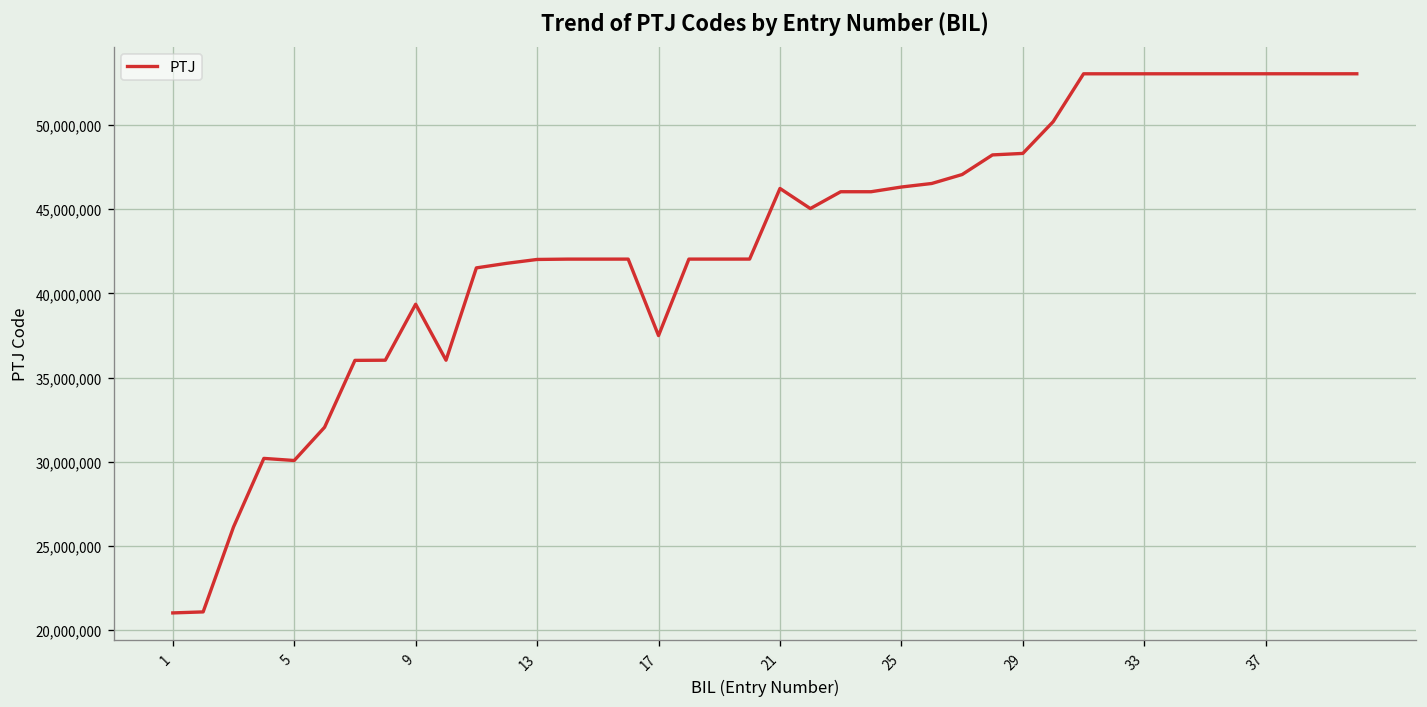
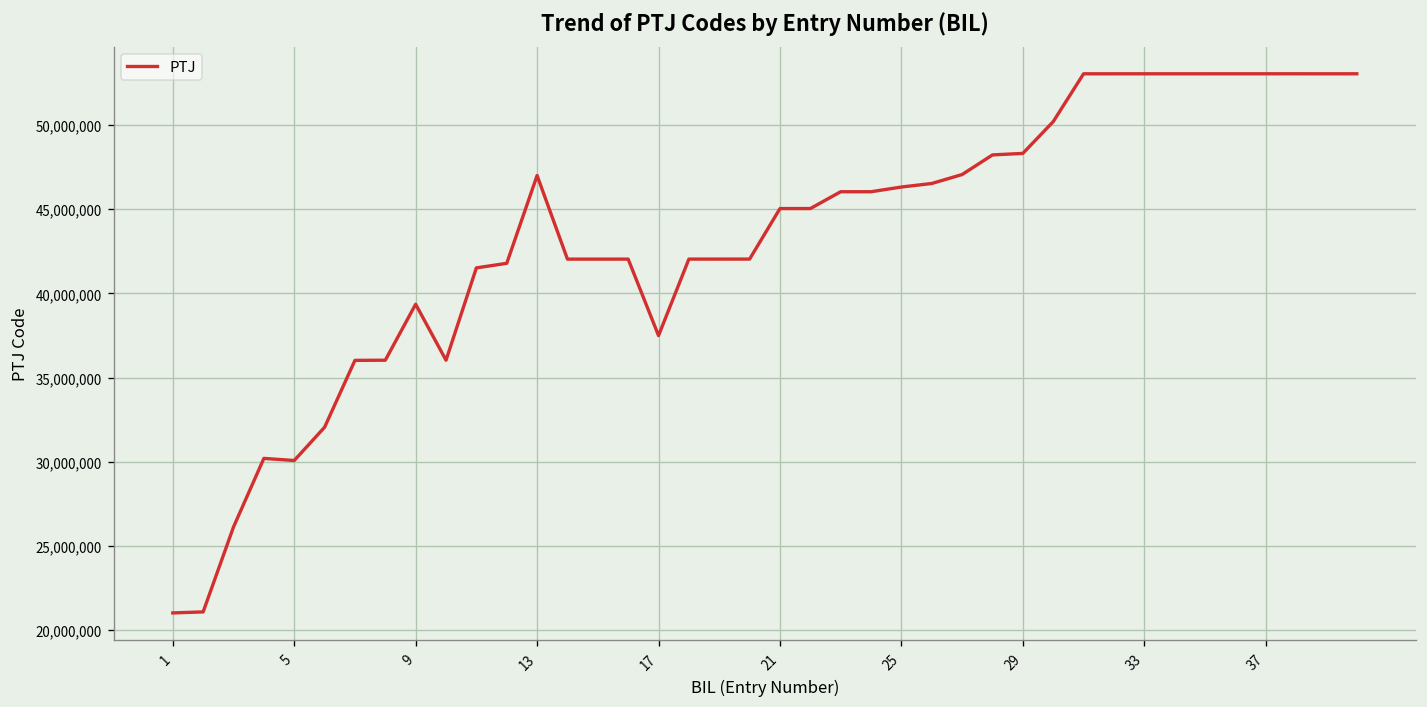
  {
    "1": "21,000,000",
    "5": "30,100,000",
    "9": "39,400,000",
-   "13": "42,000,000",
+   "13": "47,000,000",
    "17": "37,500,000",
-   "21": "46,200,000",
+   "21": "45,000,000",
    "25": "46,300,000",
    "29": "48,300,000",
    "33": "53,000,000",
    "37": "53,000,000"
  }
